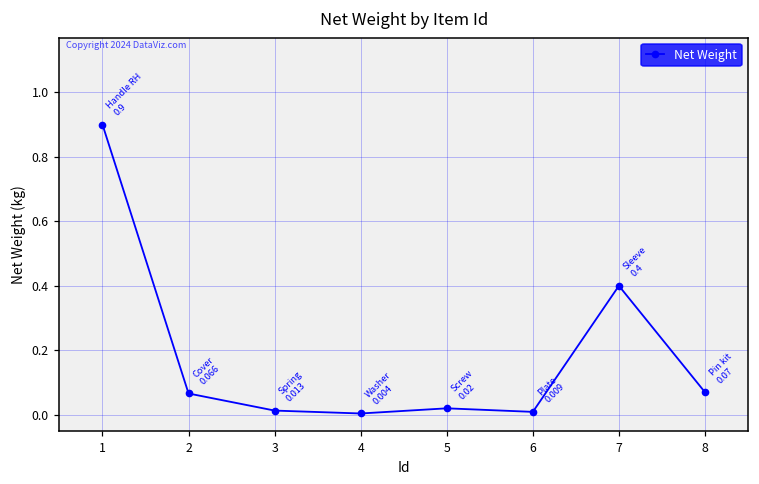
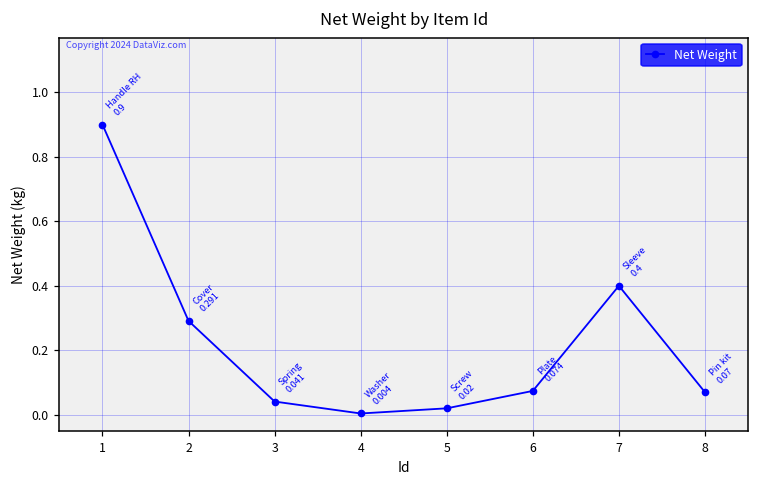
  {
    "1": 0.9,
-   "2": 0.066,
-   "3": 0.013,
+   "2": 0.291,
+   "3": 0.041,
    "4": 0.004,
    "5": 0.02,
-   "6": 0.009,
+   "6": 0.074,
    "7": 0.4,
    "8": 0.07
  }
